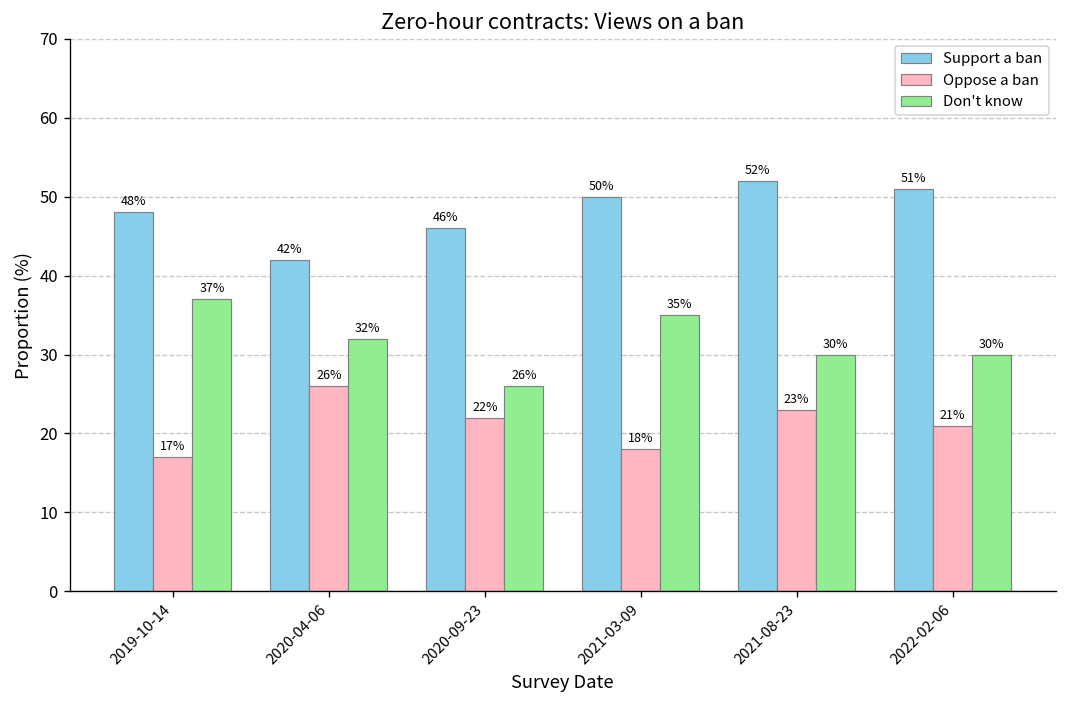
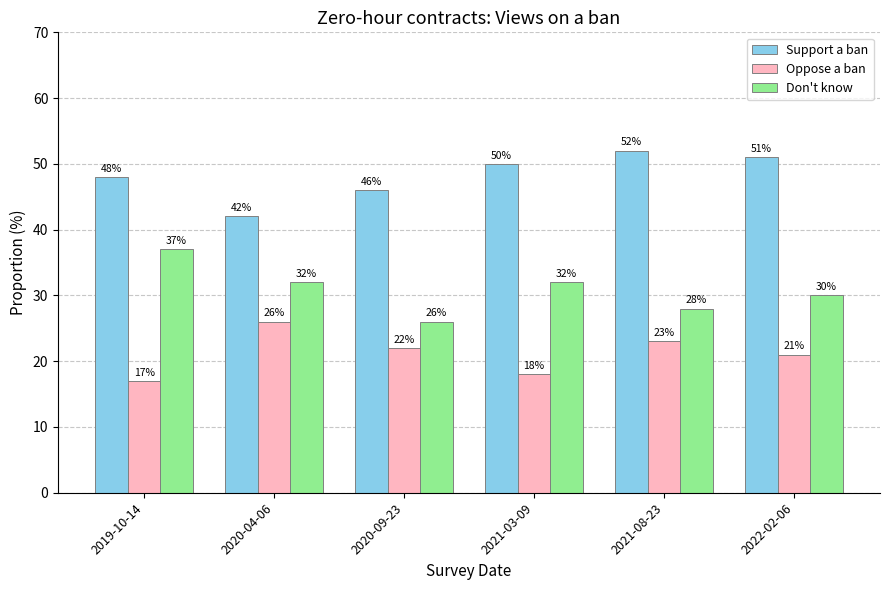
  {
    "Support a ban": {
      "2019-10-14": "48%",
      "2020-04-06": "42%",
      "2020-09-23": "46%",
      "2021-03-09": "50%",
      "2021-08-23": "52%",
      "2022-02-06": "51%"
    },
    "Oppose a ban": {
      "2019-10-14": "17%",
      "2020-04-06": "26%",
      "2020-09-23": "22%",
      "2021-03-09": "18%",
      "2021-08-23": "23%",
      "2022-02-06": "21%"
    },
    "Don't know": {
      "2019-10-14": "37%",
      "2020-04-06": "32%",
      "2020-09-23": "26%",
-     "2021-03-09": "35%",
-     "2021-08-23": "30%",
+     "2021-03-09": "32%",
+     "2021-08-23": "28%",
      "2022-02-06": "30%"
    }
  }
